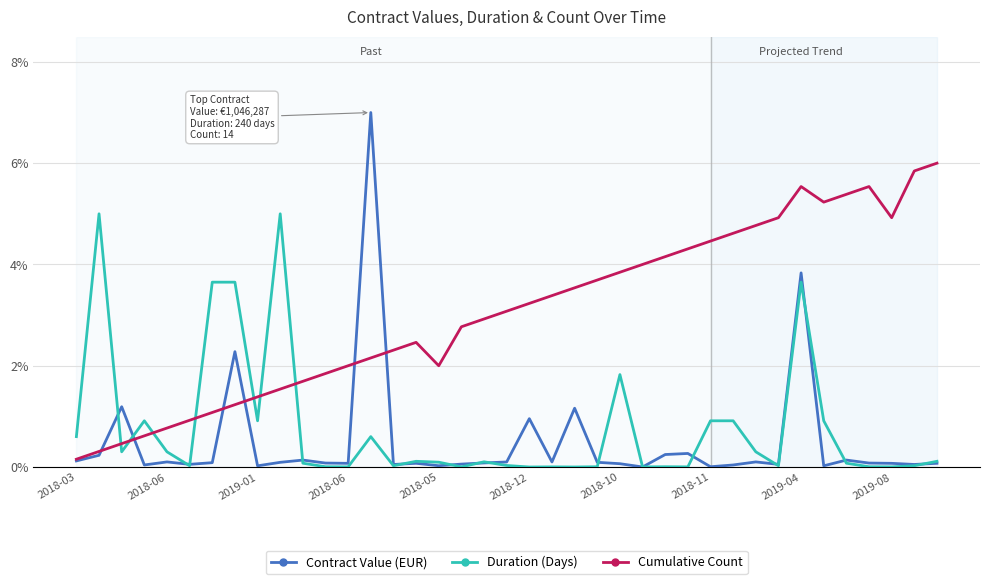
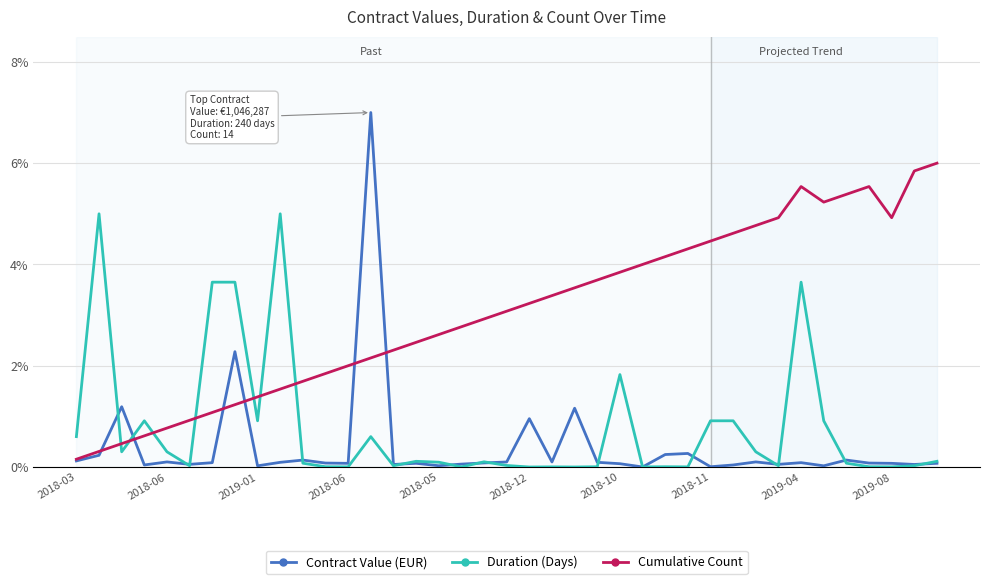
  {
    "Contract Value (EUR)": {
      "2018-05": "0.0%",
-     "2019-04": "3.8%",
+     "2019-04": "0.1%",
      "2019-08": "0.1%"
    },
    "Duration (Days)": {
      "2018-05": "0.1%",
      "2019-04": "3.7%",
      "2019-08": "0.0%"
    },
    "Cumulative Count": {
-     "2018-05": "2.0%",
+     "2018-05": "2.6%",
      "2019-04": "5.5%",
      "2019-08": "4.9%"
    }
  }
